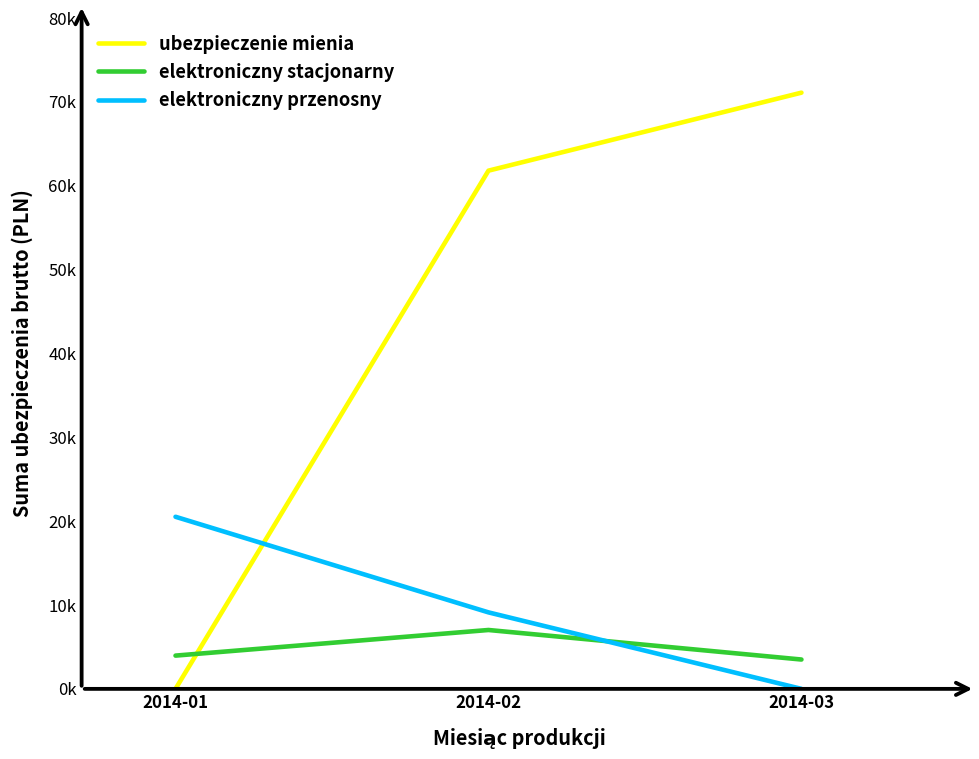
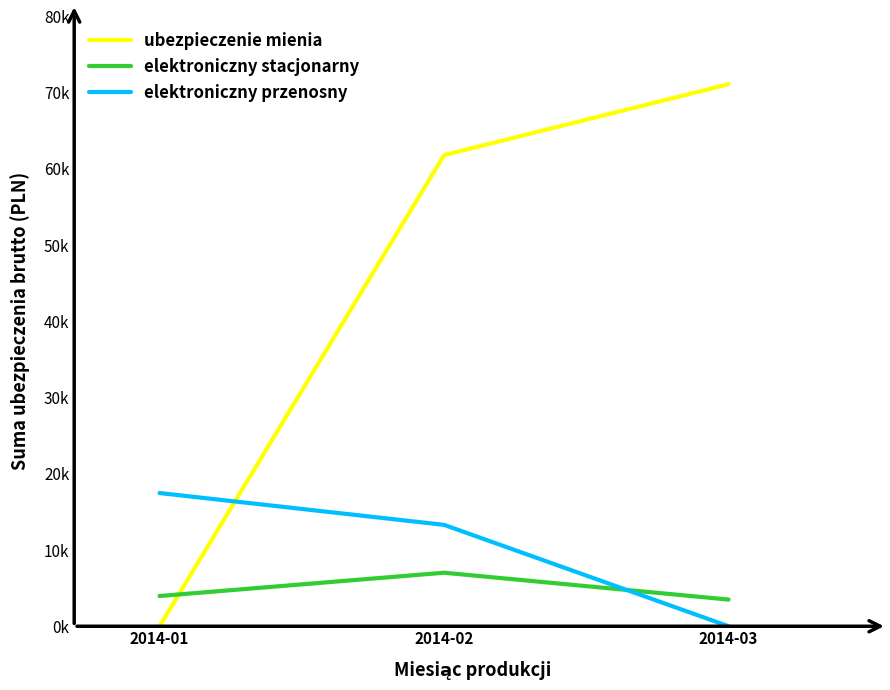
  {
    "ubezpieczenie mienia": {
      "2014-01": 0,
      "2014-02": 62000,
      "2014-03": 71000
    },
    "elektroniczny stacjonarny": {
      "2014-01": 4000,
      "2014-02": 7000,
      "2014-03": 4000
    },
    "elektroniczny przenosny": {
-     "2014-01": 21000,
-     "2014-02": 9000,
+     "2014-01": 17000,
+     "2014-02": 13000,
      "2014-03": 0
    }
  }
